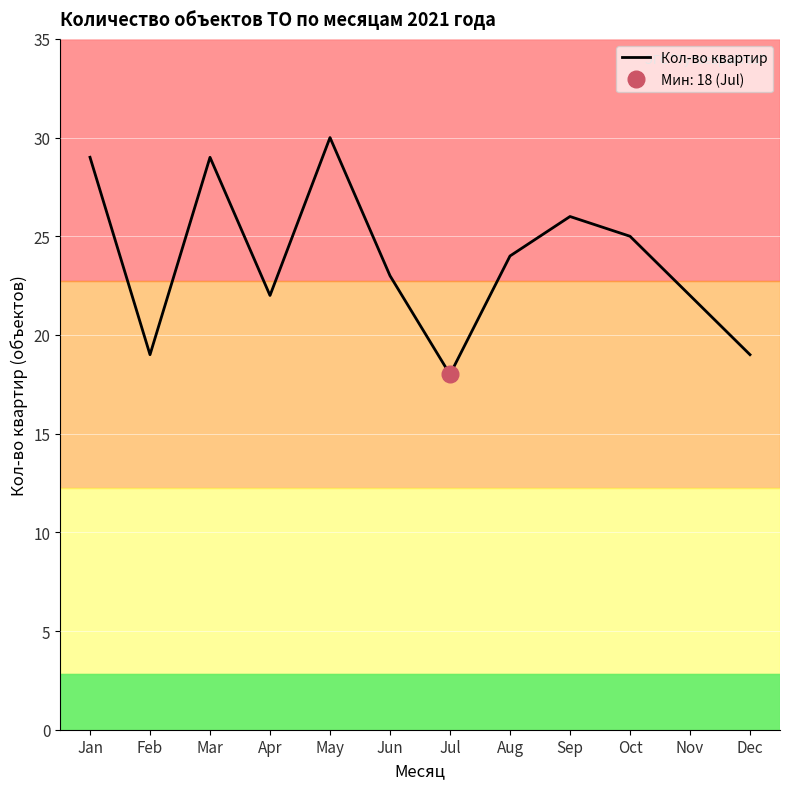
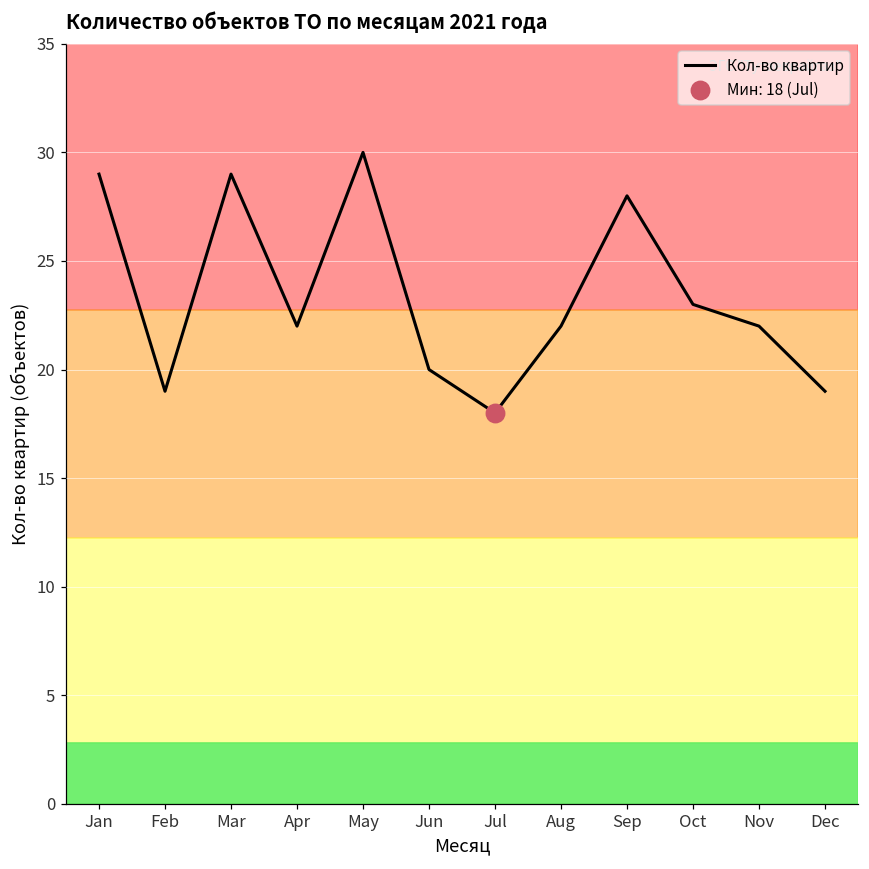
  {
    "Кол-во квартир": {
      "Jan": 29,
      "Feb": 19,
      "Mar": 29,
      "Apr": 22,
      "May": 30,
-     "Jun": 23,
-     "Aug": 24,
-     "Sep": 26,
-     "Oct": 25,
+     "Jun": 20,
+     "Aug": 22,
+     "Sep": 28,
+     "Oct": 23,
      "Nov": 22,
      "Dec": 19
    }
  }
